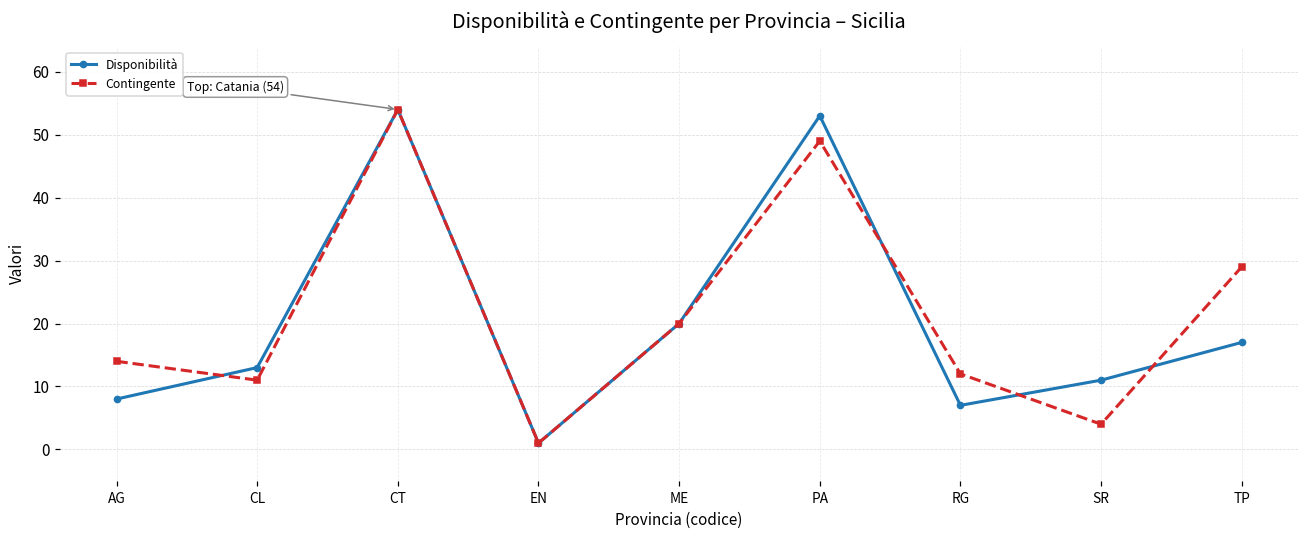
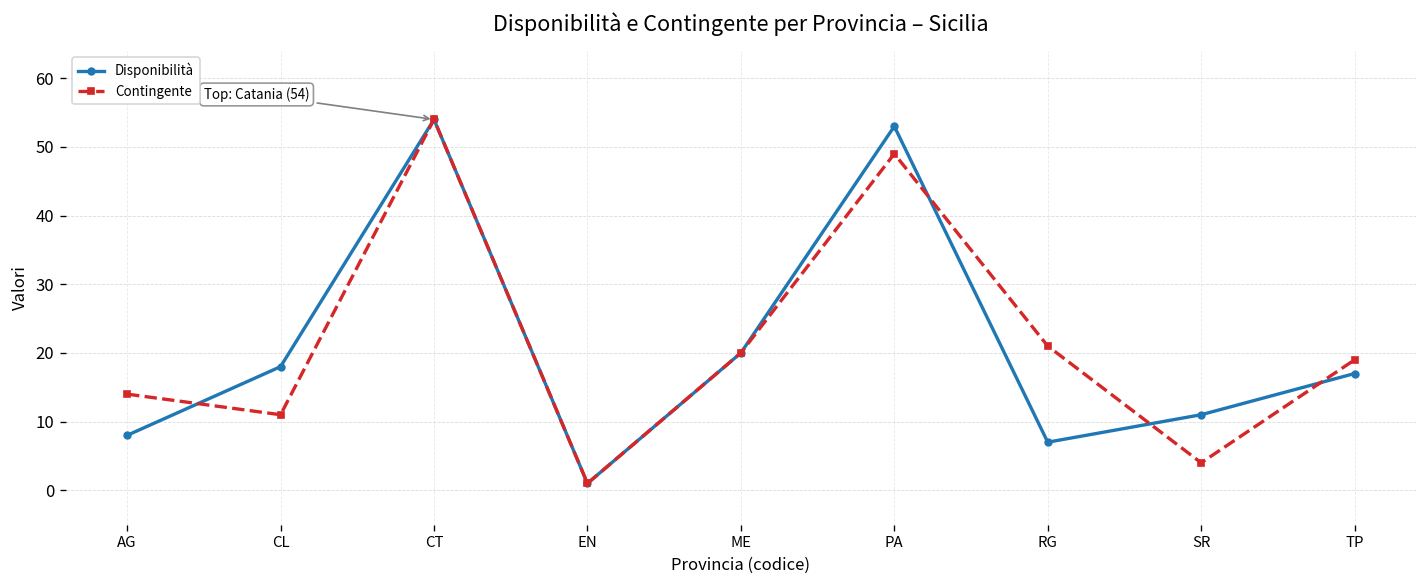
  {
    "Disponibilità": {
      "AG": 8,
-     "CL": 13,
+     "CL": 18,
      "PA": 53,
      "RG": 7,
      "SR": 11,
      "TP": 17
    },
    "Contingente": {
      "AG": 14,
      "CL": 11,
      "PA": 49,
-     "RG": 12,
+     "RG": 21,
      "SR": 4,
-     "TP": 29
+     "TP": 19
    }
  }
